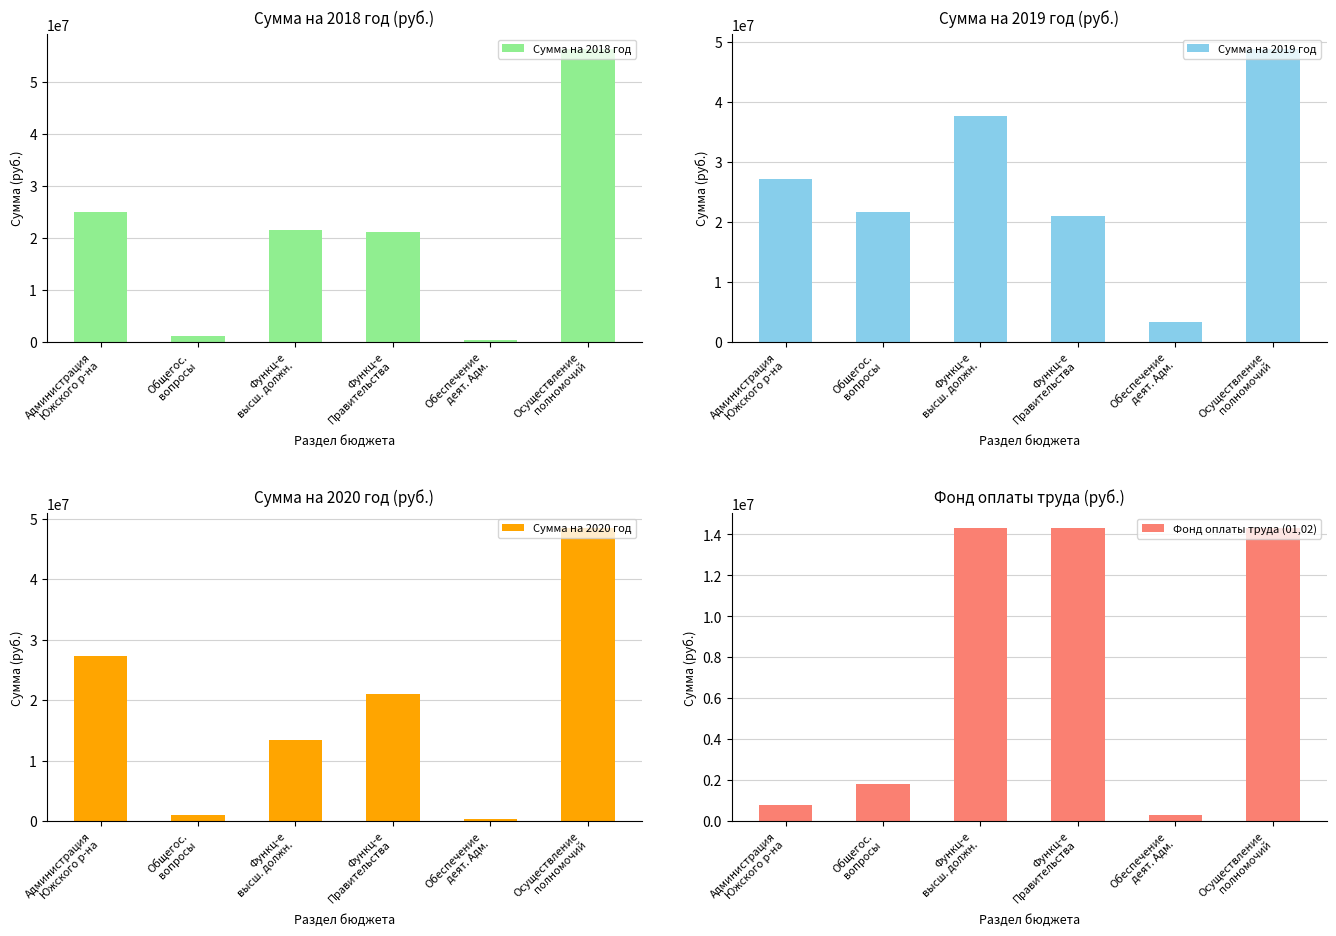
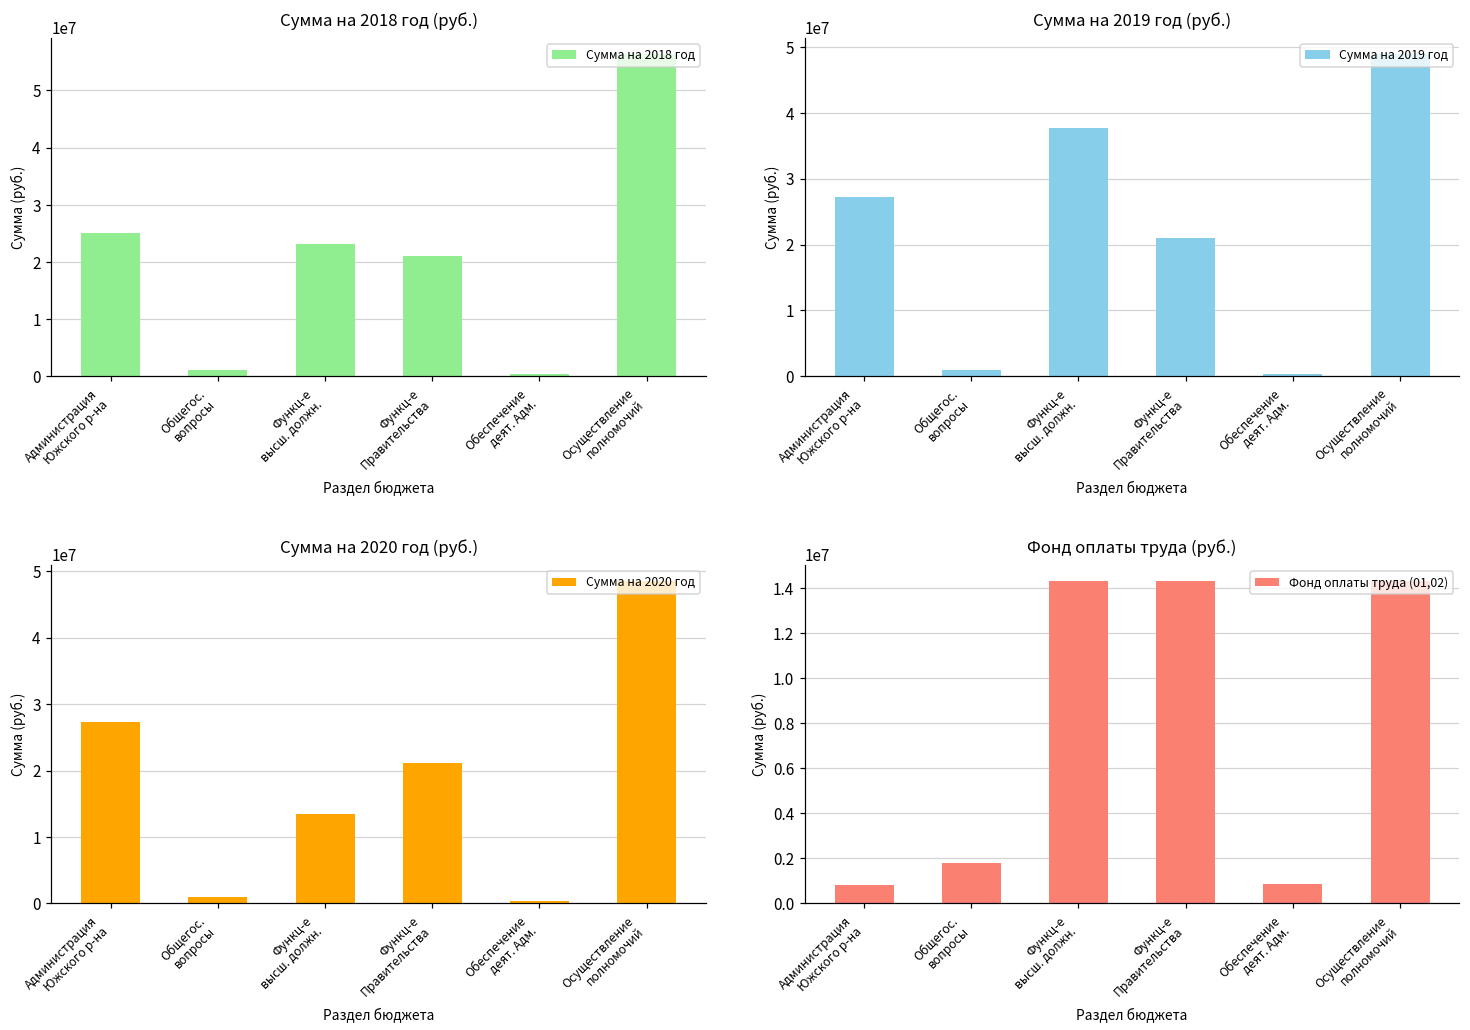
  {
    "Сумма на 2018 год (руб.)": {
      "Администрация Южского р-на": 25000000,
      "Общегос. вопросы": 1000000,
-     "Функц-е высш. должн.": 22000000,
+     "Функц-е высш. должн.": 23000000,
      "Функц-е Правительства": 21000000
    },
    "Сумма на 2019 год (руб.)": {
      "Администрация Южского р-на": 27000000,
-     "Общегос. вопросы": 22000000,
+     "Общегос. вопросы": 1000000,
      "Функц-е высш. должн.": 38000000,
      "Функц-е Правительства": 21000000,
-     "Обеспечение деят. Адм.": 3000000
+     "Обеспечение деят. Адм.": 0
    },
    "Сумма на 2020 год (руб.)": {
      "Администрация Южского р-на": 27000000,
      "Общегос. вопросы": 1000000,
      "Функц-е высш. должн.": 13000000,
      "Функц-е Правительства": 21000000
    },
    "Фонд оплаты труда (руб.)": {
      "Администрация Южского р-на": 800000,
      "Общегос. вопросы": 1800000,
      "Функц-е высш. должн.": 14300000,
      "Функц-е Правительства": 14300000,
-     "Обеспечение деят. Адм.": 300000
+     "Обеспечение деят. Адм.": 900000
    }
  }
